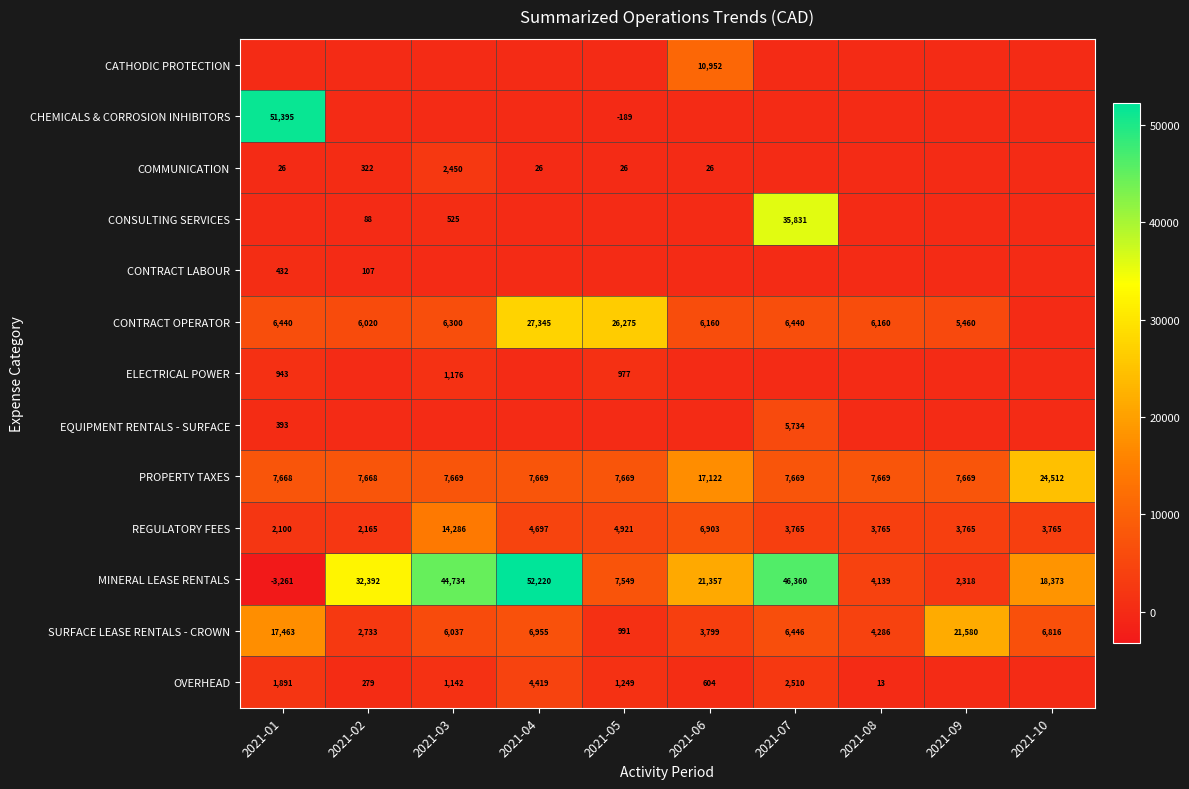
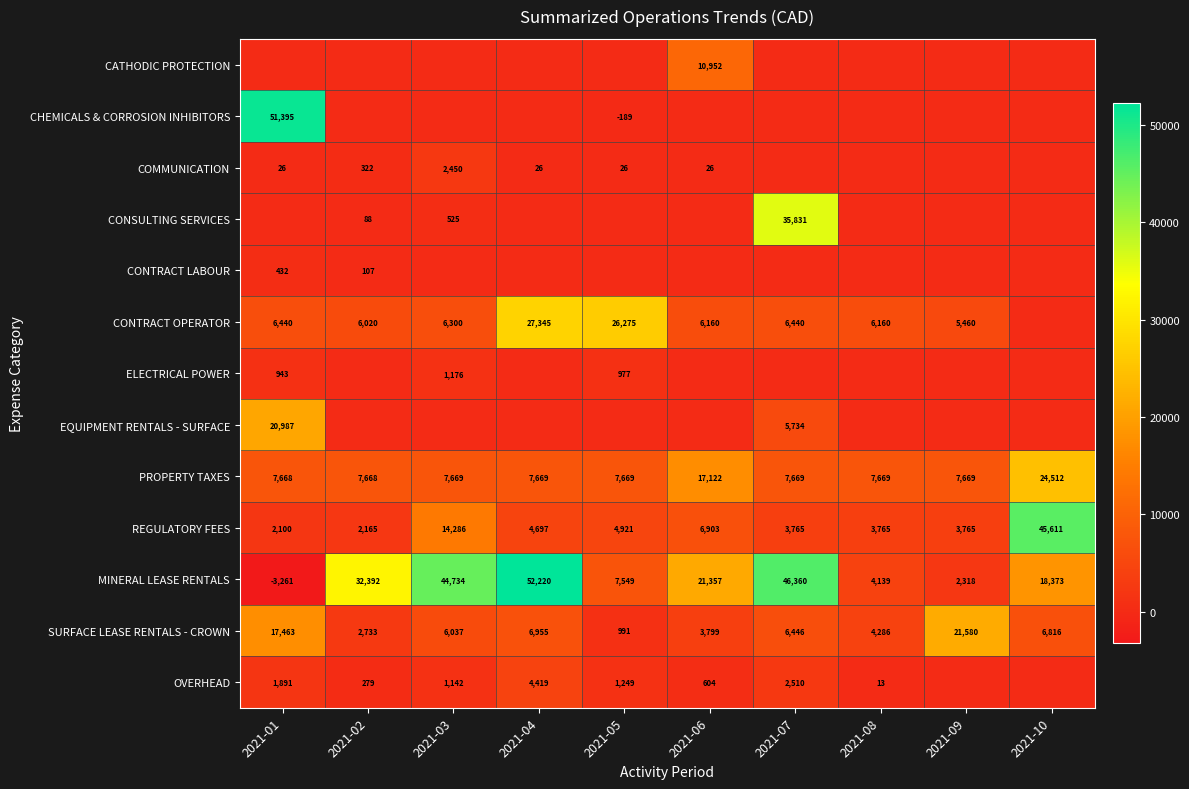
  {
    "CATHODIC PROTECTION": {
      "2021-06": "10,952"
    },
    "CHEMICALS & CORROSION INHIBITORS": {
      "2021-01": "51,395",
      "2021-05": "-189"
    },
    "COMMUNICATION": {
      "2021-01": "26",
      "2021-02": "322",
      "2021-03": "2,450",
      "2021-04": "26",
      "2021-05": "26",
      "2021-06": "26"
    },
    "CONSULTING SERVICES": {
      "2021-02": "88",
      "2021-03": "525",
      "2021-07": "35,831"
    },
    "CONTRACT LABOUR": {
      "2021-01": "432",
      "2021-02": "107"
    },
    "CONTRACT OPERATOR": {
      "2021-01": "6,440",
      "2021-02": "6,020",
      "2021-03": "6,300",
      "2021-04": "27,345",
      "2021-05": "26,275",
      "2021-06": "6,160",
      "2021-07": "6,440",
      "2021-08": "6,160",
      "2021-09": "5,460"
    },
    "ELECTRICAL POWER": {
      "2021-01": "943",
      "2021-03": "1,176",
      "2021-05": "977"
    },
    "EQUIPMENT RENTALS - SURFACE": {
-     "2021-01": "393",
+     "2021-01": "20,987",
      "2021-07": "5,734"
    },
    "PROPERTY TAXES": {
      "2021-01": "7,668",
      "2021-02": "7,668",
      "2021-03": "7,669",
      "2021-04": "7,669",
      "2021-05": "7,669",
      "2021-06": "17,122",
      "2021-07": "7,669",
      "2021-08": "7,669",
      "2021-09": "7,669",
      "2021-10": "24,512"
    },
    "REGULATORY FEES": {
      "2021-01": "2,100",
      "2021-02": "2,165",
      "2021-03": "14,286",
      "2021-04": "4,697",
      "2021-05": "4,921",
      "2021-06": "6,903",
      "2021-07": "3,765",
      "2021-08": "3,765",
      "2021-09": "3,765",
-     "2021-10": "3,765"
+     "2021-10": "45,611"
    },
    "MINERAL LEASE RENTALS": {
      "2021-01": "-3,261",
      "2021-02": "32,392",
      "2021-03": "44,734",
      "2021-04": "52,220",
      "2021-05": "7,549",
      "2021-06": "21,357",
      "2021-07": "46,360",
      "2021-08": "4,139",
      "2021-09": "2,318",
      "2021-10": "18,373"
    },
    "SURFACE LEASE RENTALS - CROWN": {
      "2021-01": "17,463",
      "2021-02": "2,733",
      "2021-03": "6,037",
      "2021-04": "6,955",
      "2021-05": "991",
      "2021-06": "3,799",
      "2021-07": "6,446",
      "2021-08": "4,286",
      "2021-09": "21,580",
      "2021-10": "6,816"
    },
    "OVERHEAD": {
      "2021-01": "1,891",
      "2021-02": "279",
      "2021-03": "1,142",
      "2021-04": "4,419",
      "2021-05": "1,249",
      "2021-06": "604",
      "2021-07": "2,510",
      "2021-08": "13"
    }
  }
